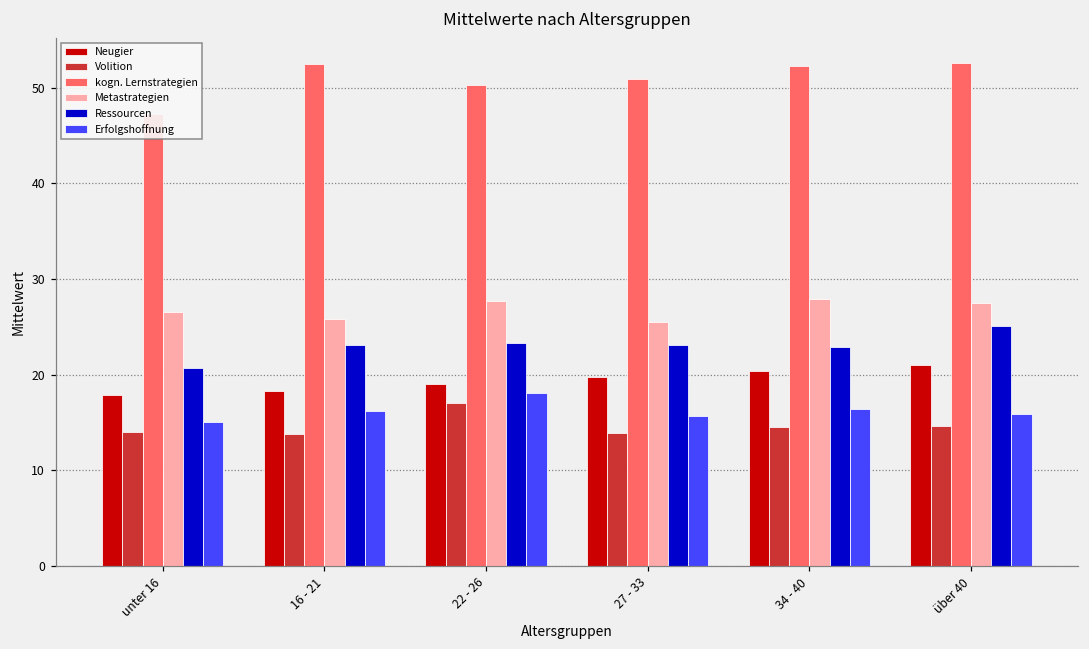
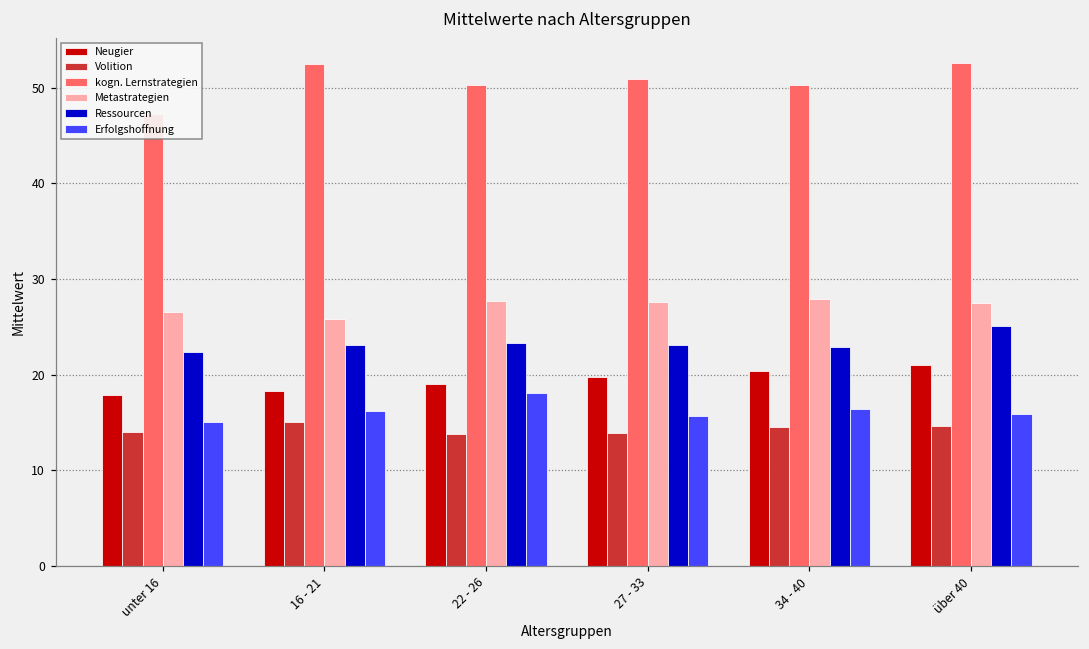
  {
    "Neugier": {
      "unter 16": 18,
      "16 - 21": 18,
      "22 - 26": 19,
      "27 - 33": 20,
      "34 - 40": 20,
      "über 40": 21
    },
    "Volition": {
      "unter 16": 14,
-     "16 - 21": 14,
-     "22 - 26": 17,
+     "16 - 21": 15,
+     "22 - 26": 14,
      "27 - 33": 14,
      "34 - 40": 14,
      "über 40": 15
    },
    "kogn. Lernstrategien": {
      "16 - 21": 52,
      "22 - 26": 50,
      "27 - 33": 51,
-     "34 - 40": 52,
+     "34 - 40": 50,
      "über 40": 53
    },
    "Metastrategien": {
      "unter 16": 27,
      "16 - 21": 26,
      "22 - 26": 28,
-     "27 - 33": 26,
+     "27 - 33": 28,
      "34 - 40": 28,
      "über 40": 27
    },
    "Ressourcen": {
-     "unter 16": 21,
+     "unter 16": 22,
      "16 - 21": 23,
      "22 - 26": 23,
      "27 - 33": 23,
      "34 - 40": 23,
      "über 40": 25
    },
    "Erfolgshoffnung": {
      "unter 16": 15,
      "16 - 21": 16,
      "22 - 26": 18,
      "27 - 33": 16,
      "34 - 40": 16,
      "über 40": 16
    }
  }
